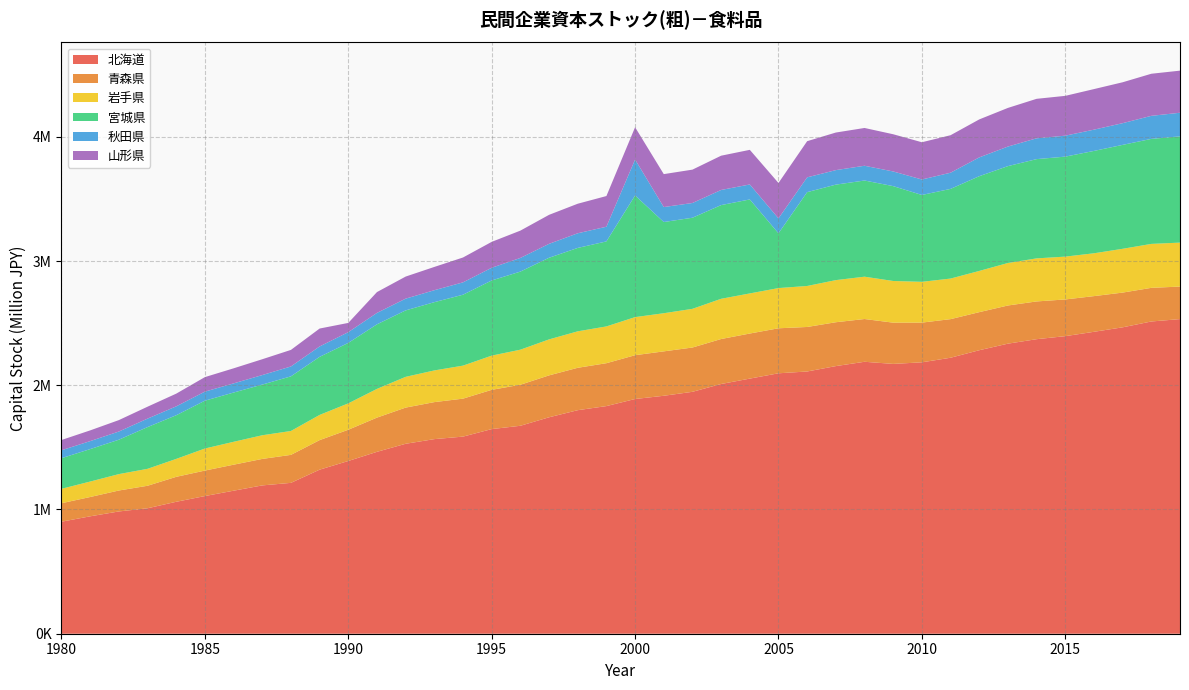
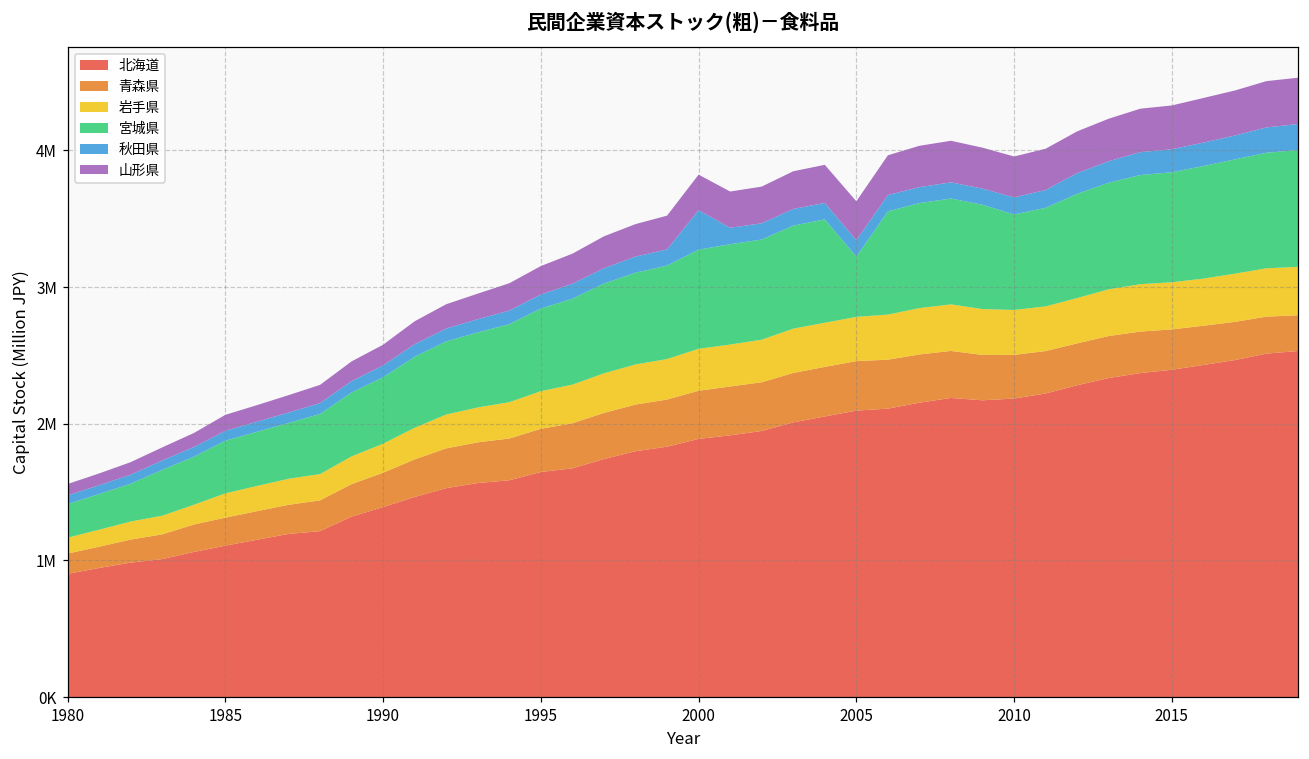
  {
    "岩手県": {
      "1980": 120000,
      "1985": 180000,
      "1990": 210000,
      "1995": 280000,
      "2000": 310000,
      "2005": 320000,
      "2010": 330000,
      "2015": 340000
    },
    "宮城県": {
      "1980": 250000,
      "1985": 390000,
      "1990": 490000,
      "1995": 610000,
-     "2000": 980000,
+     "2000": 730000,
      "2005": 440000,
      "2010": 700000,
      "2015": 800000
    },
    "秋田県": {
      "1980": 60000,
      "1985": 70000,
      "1990": 90000,
      "1995": 100000,
      "2000": 290000,
      "2005": 120000,
      "2010": 120000,
      "2015": 170000
    },
    "山形県": {
      "1980": 80000,
      "1985": 120000,
-     "1990": 70000,
+     "1990": 150000,
      "1995": 210000,
      "2000": 260000,
      "2005": 280000,
      "2010": 300000,
      "2015": 320000
    }
  }
